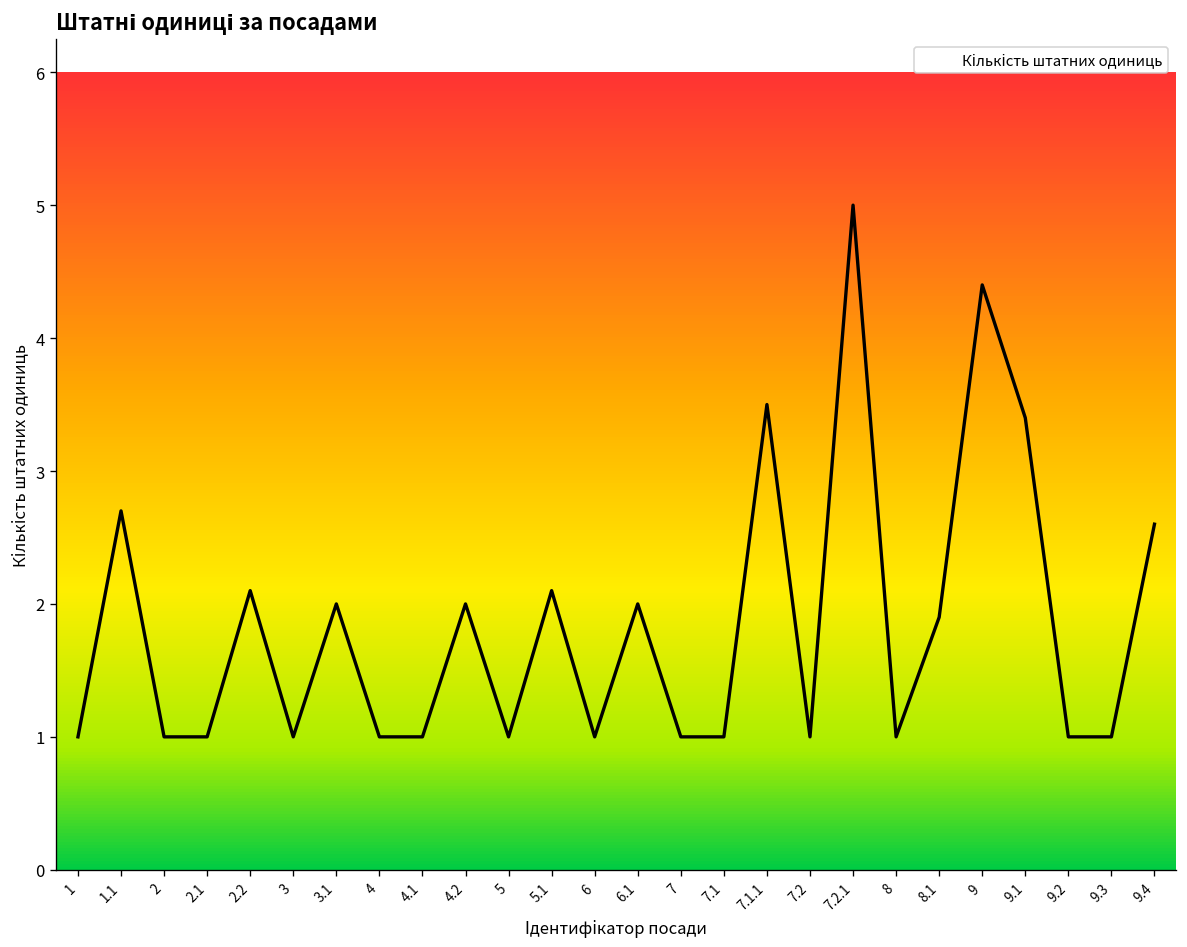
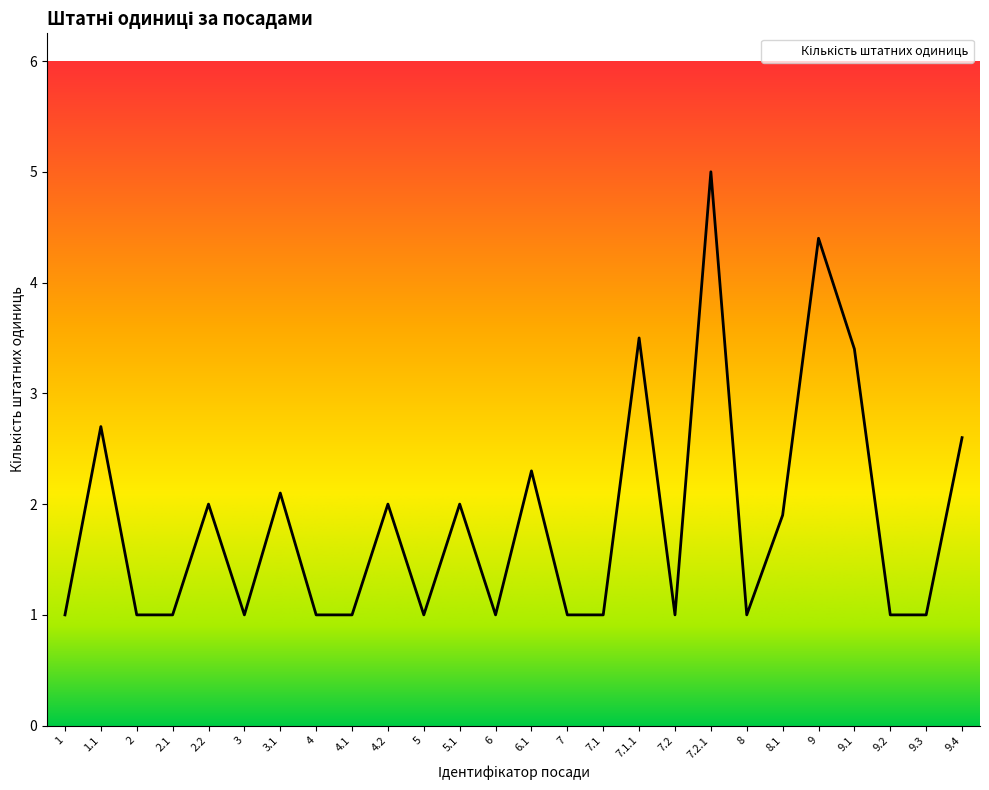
  {
    "1": 1.0,
    "1.1": 2.7,
    "2": 1.0,
    "2.1": 1.0,
-   "2.2": 2.1,
+   "2.2": 2.0,
    "3": 1.0,
-   "3.1": 2.0,
+   "3.1": 2.1,
    "4": 1.0,
    "4.1": 1.0,
    "4.2": 2.0,
    "5": 1.0,
-   "5.1": 2.1,
+   "5.1": 2.0,
    "6": 1.0,
-   "6.1": 2.0,
+   "6.1": 2.3,
    "7": 1.0,
    "7.1": 1.0,
    "7.1.1": 3.5,
    "7.2": 1.0,
    "7.2.1": 5.0,
    "8": 1.0,
    "8.1": 1.9,
    "9": 4.4,
    "9.1": 3.4,
    "9.2": 1.0,
    "9.3": 1.0,
    "9.4": 2.6
  }
